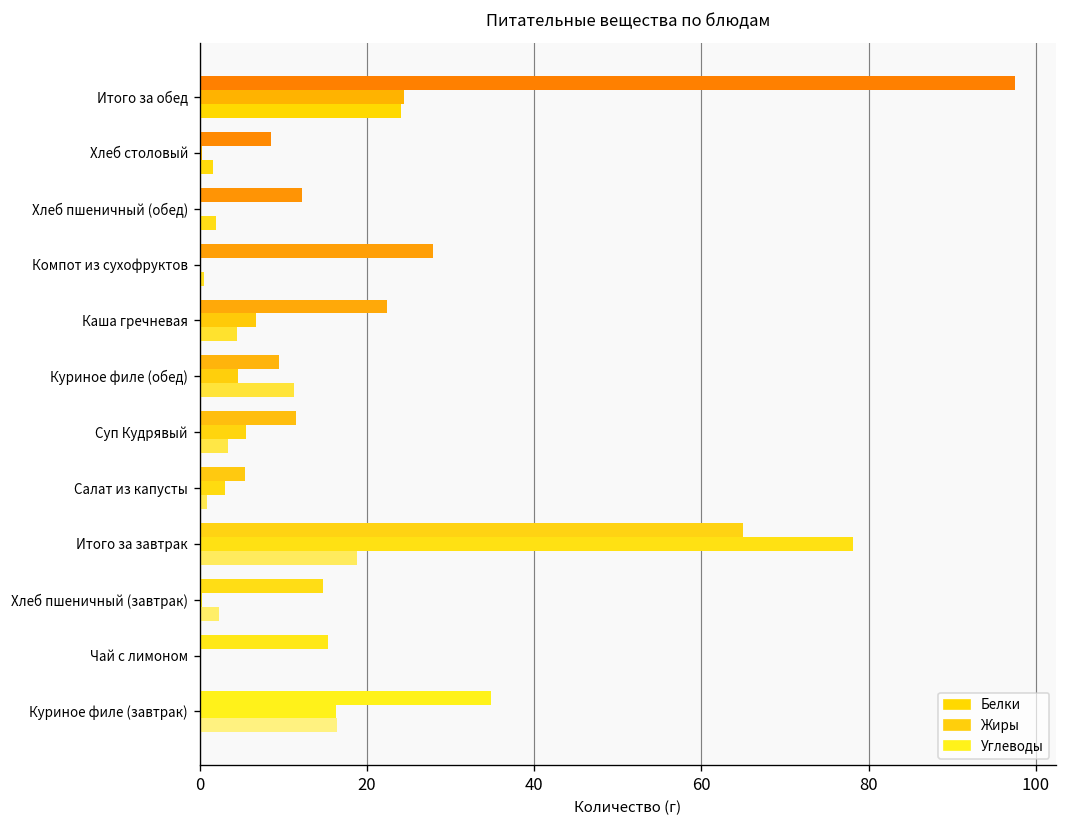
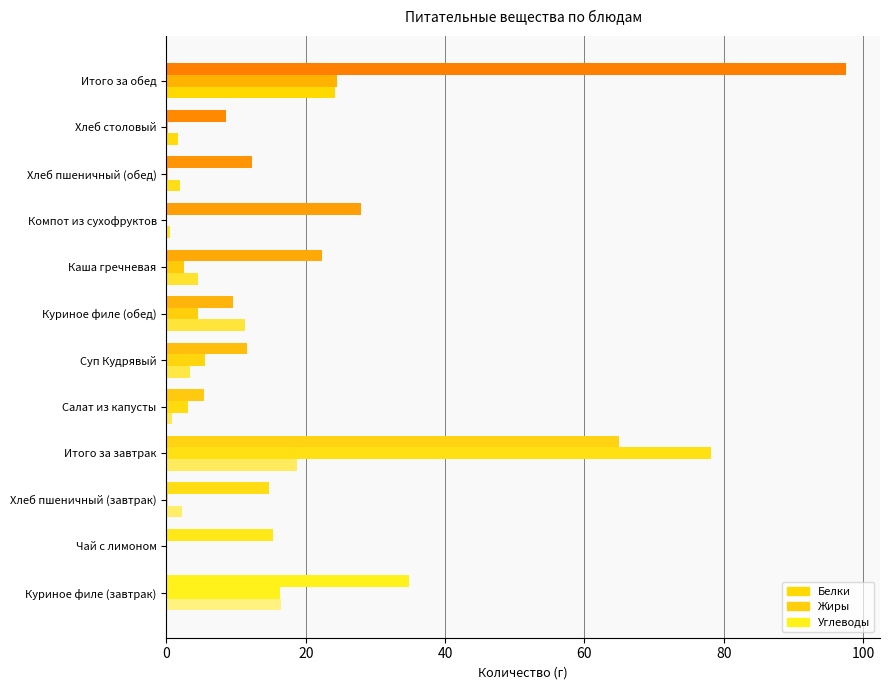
  {
    "Итого за обед": 24,
    "Компот из сухофруктов": 0,
-   "Каша гречневая": 7,
+   "Каша гречневая": 3,
    "Куриное филе (обед)": 5,
    "Суп Кудрявый": 6,
    "Салат из капусты": 3,
    "Итого за завтрак": 78,
    "Куриное филе (завтрак)": 16
  }
